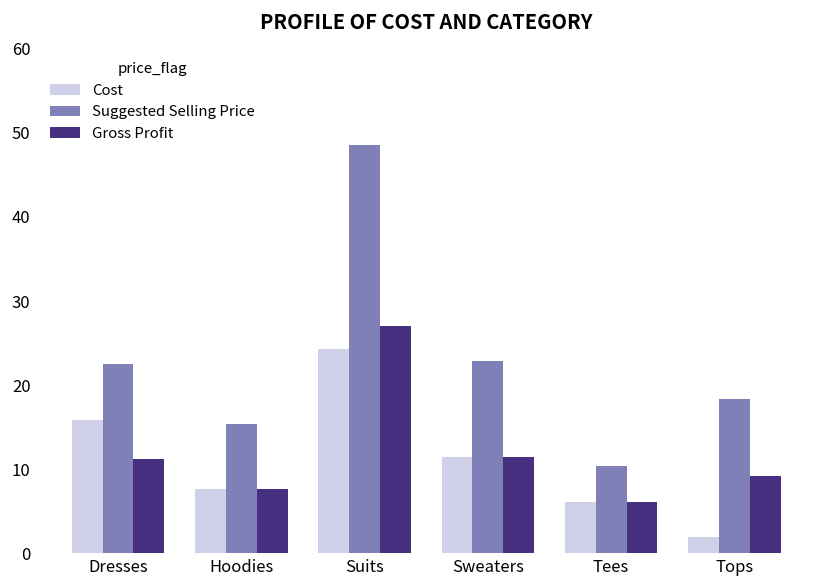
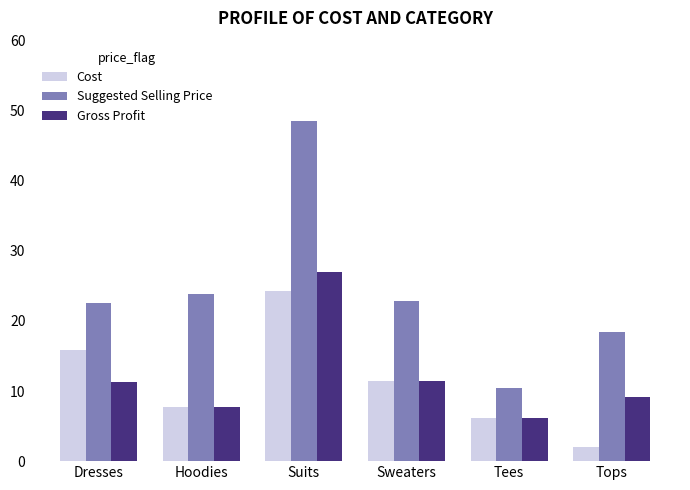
  {
    "Cost": {
      "Dresses": 16,
      "Hoodies": 8,
      "Suits": 24,
      "Sweaters": 11,
      "Tees": 6,
      "Tops": 2
    },
    "Suggested Selling Price": {
      "Dresses": 23,
-     "Hoodies": 15,
+     "Hoodies": 24,
      "Suits": 49,
      "Sweaters": 23,
      "Tees": 10,
      "Tops": 18
    },
    "Gross Profit": {
      "Dresses": 11,
      "Hoodies": 8,
      "Suits": 27,
      "Sweaters": 11,
      "Tees": 6,
      "Tops": 9
    }
  }
